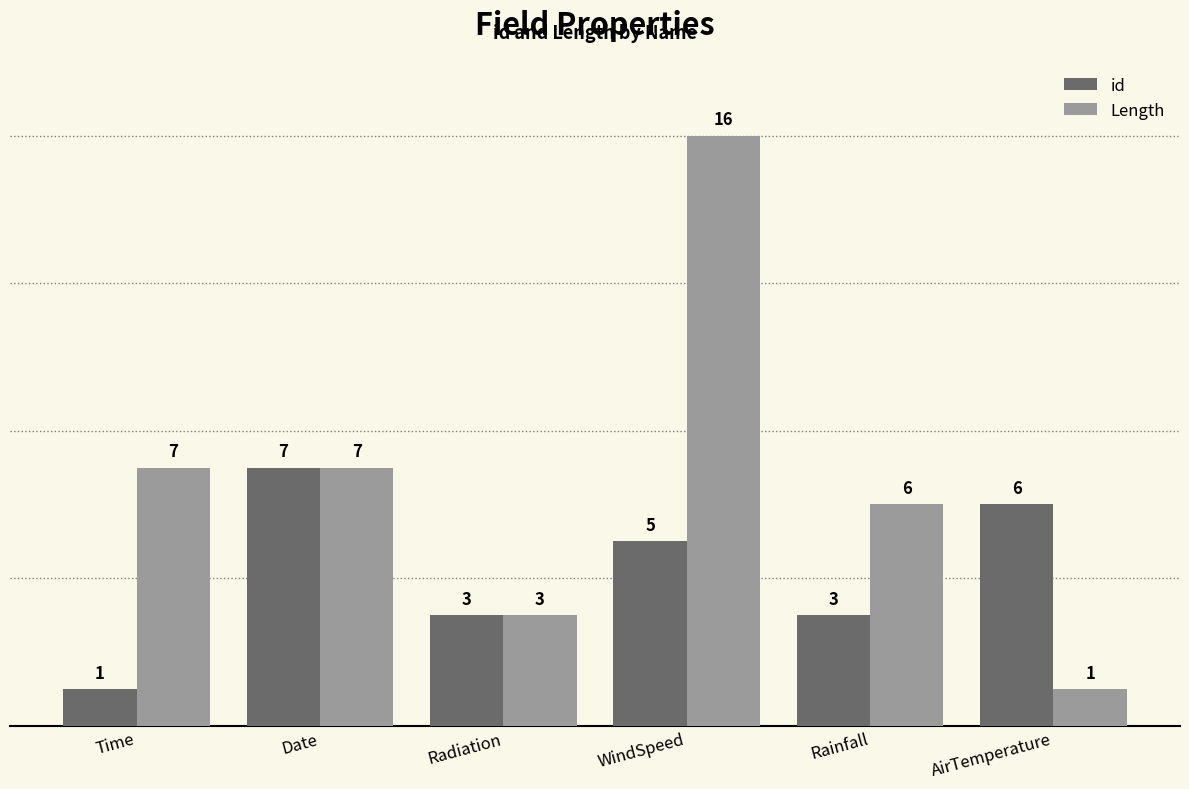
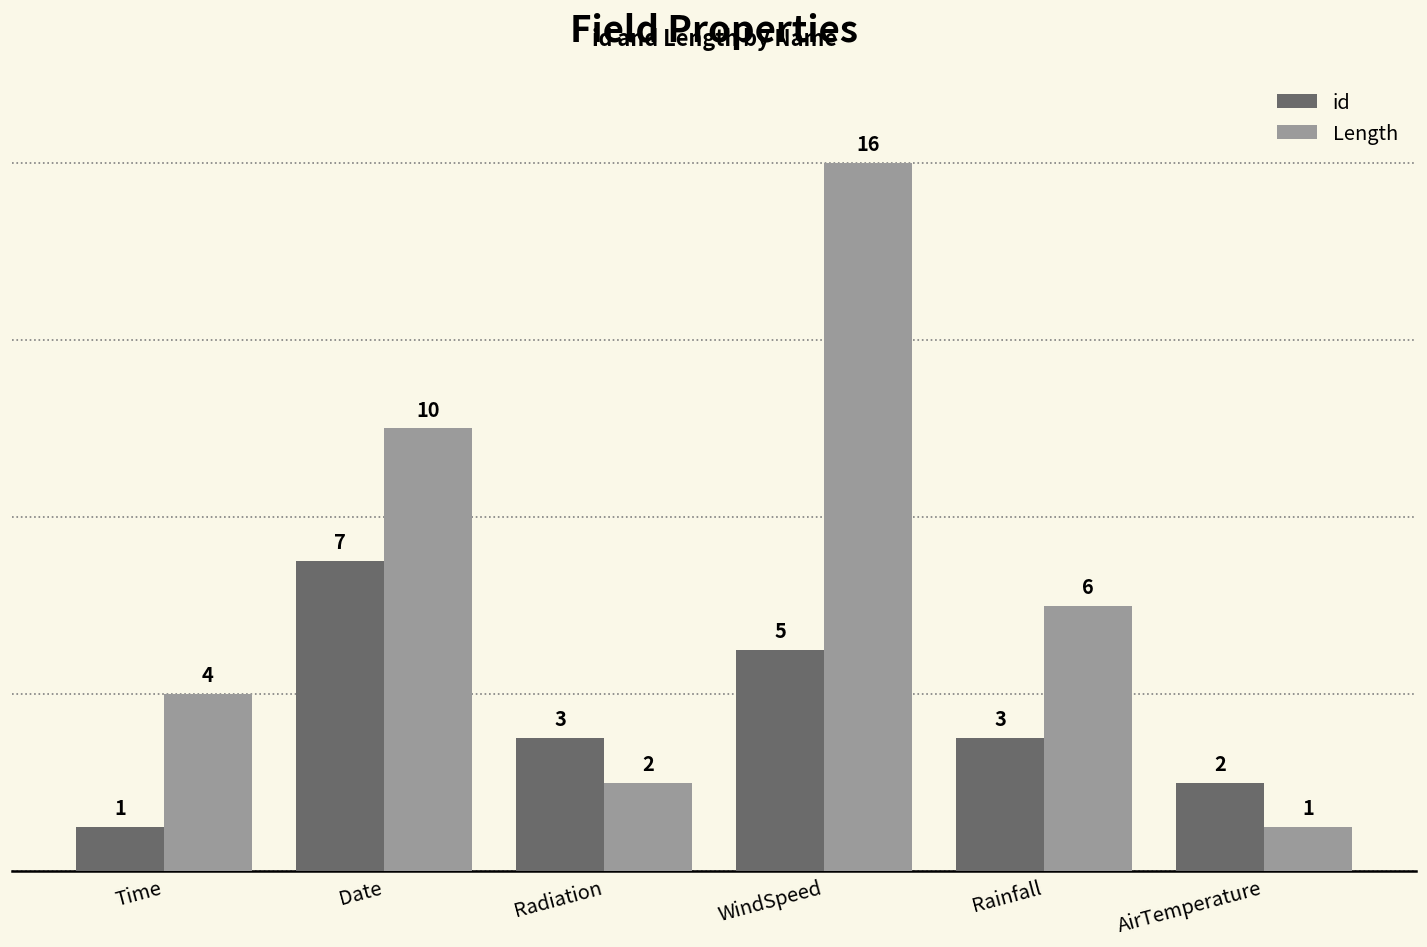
  {
    "id": {
      "Time": 1,
      "Date": 7,
      "Radiation": 3,
      "WindSpeed": 5,
      "Rainfall": 3,
-     "AirTemperature": 6
+     "AirTemperature": 2
    },
    "Length": {
-     "Time": 7,
-     "Date": 7,
-     "Radiation": 3,
+     "Time": 4,
+     "Date": 10,
+     "Radiation": 2,
      "WindSpeed": 16,
      "Rainfall": 6,
      "AirTemperature": 1
    }
  }
